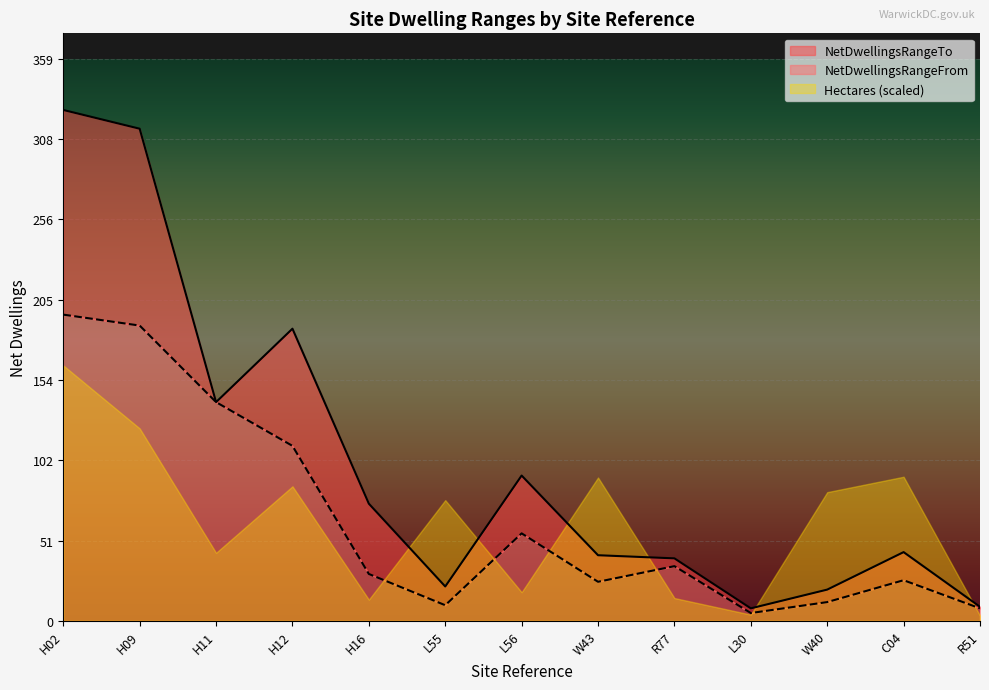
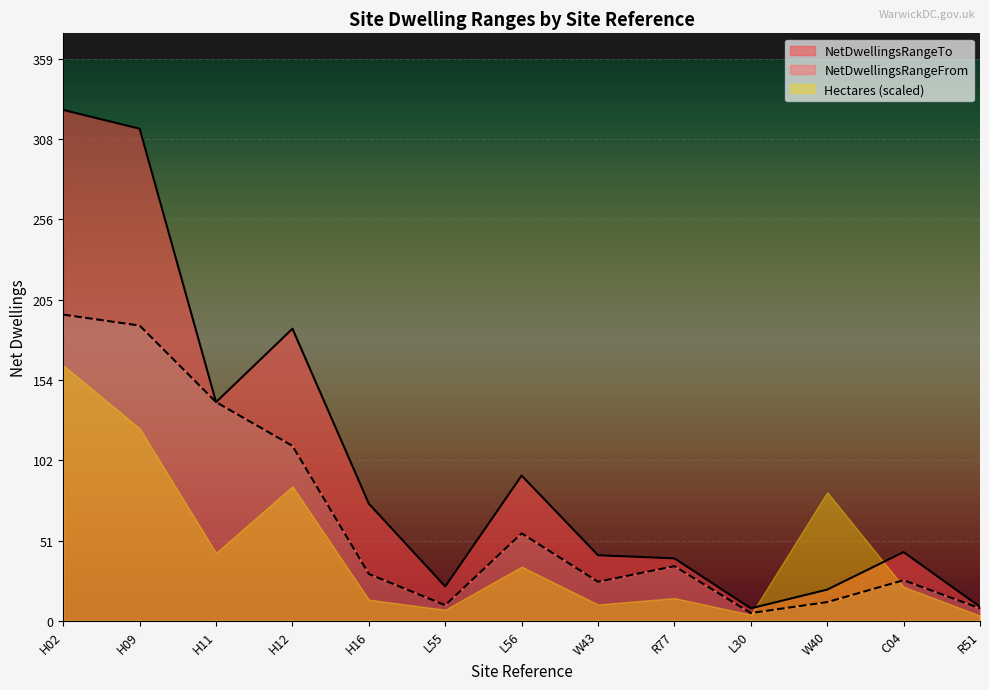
  {
    "Hectares (scaled)": {
      "H02": 164,
      "H09": 123,
      "H11": 44,
      "H12": 86,
      "H16": 14,
-     "L55": 77,
-     "L56": 18,
-     "W43": 92,
+     "L55": 7,
+     "L56": 35,
+     "W43": 10,
      "R77": 15,
      "W40": 82,
-     "C04": 92,
+     "C04": 22,
      "R51": 3
    }
  }
